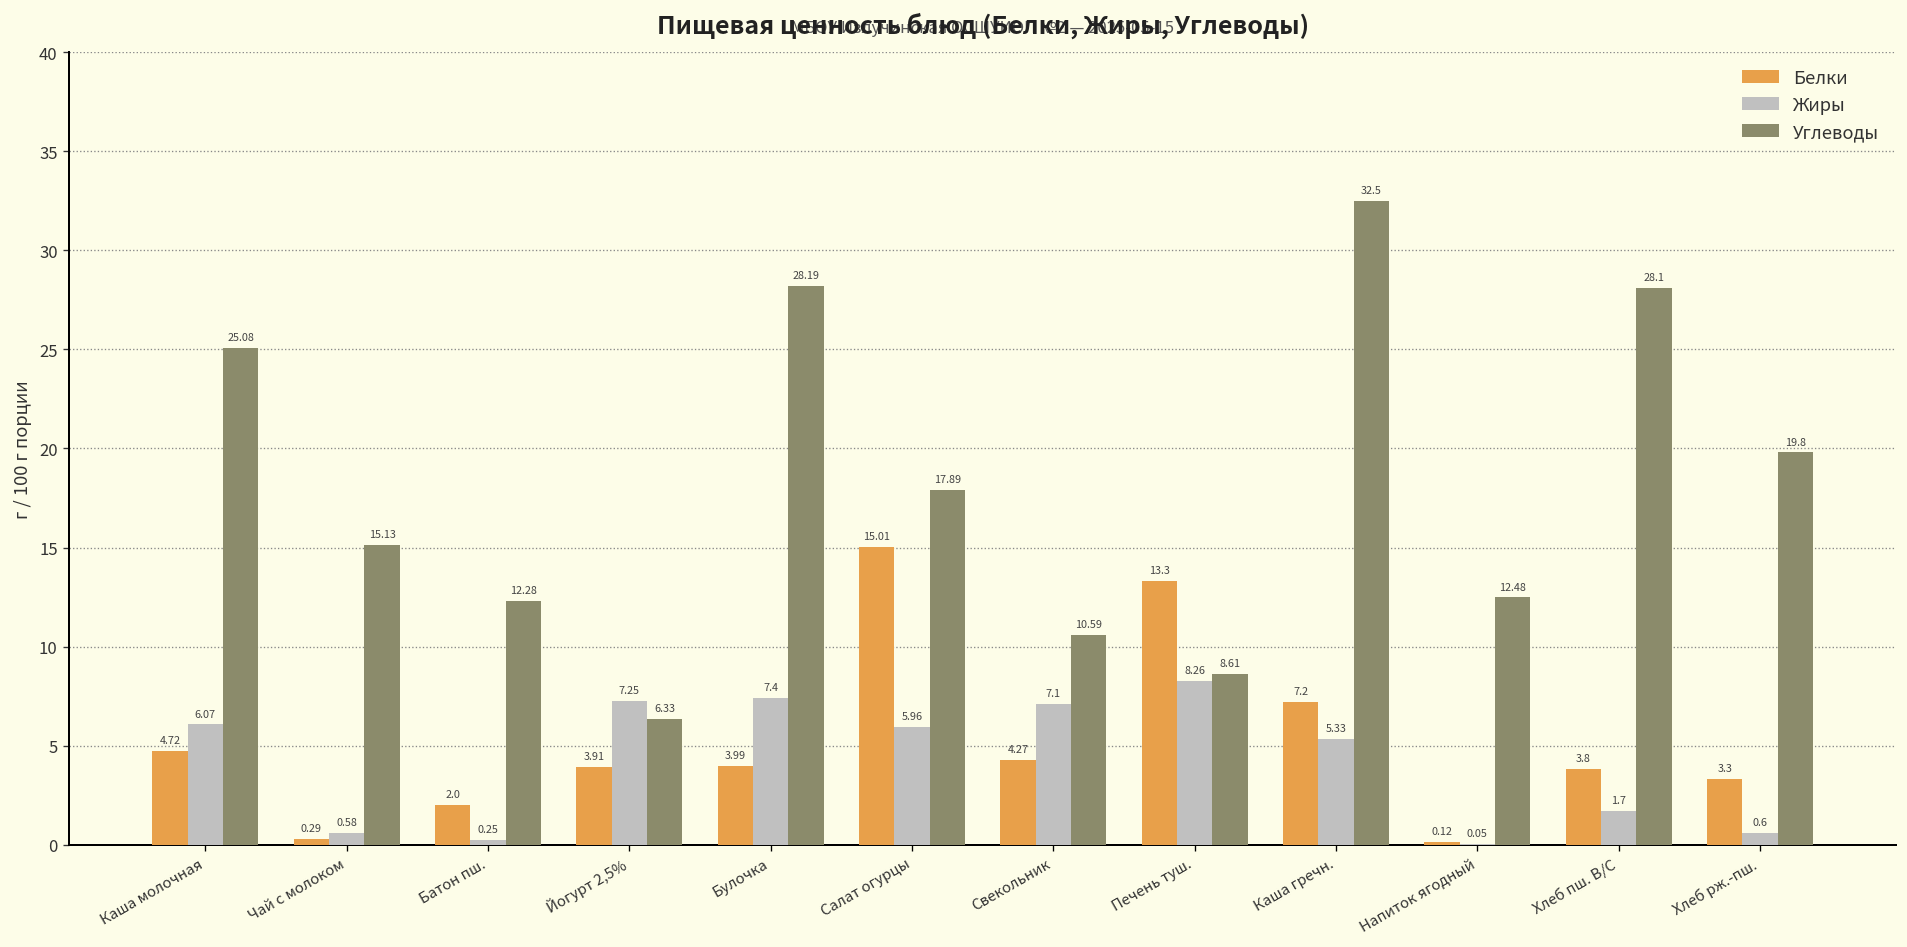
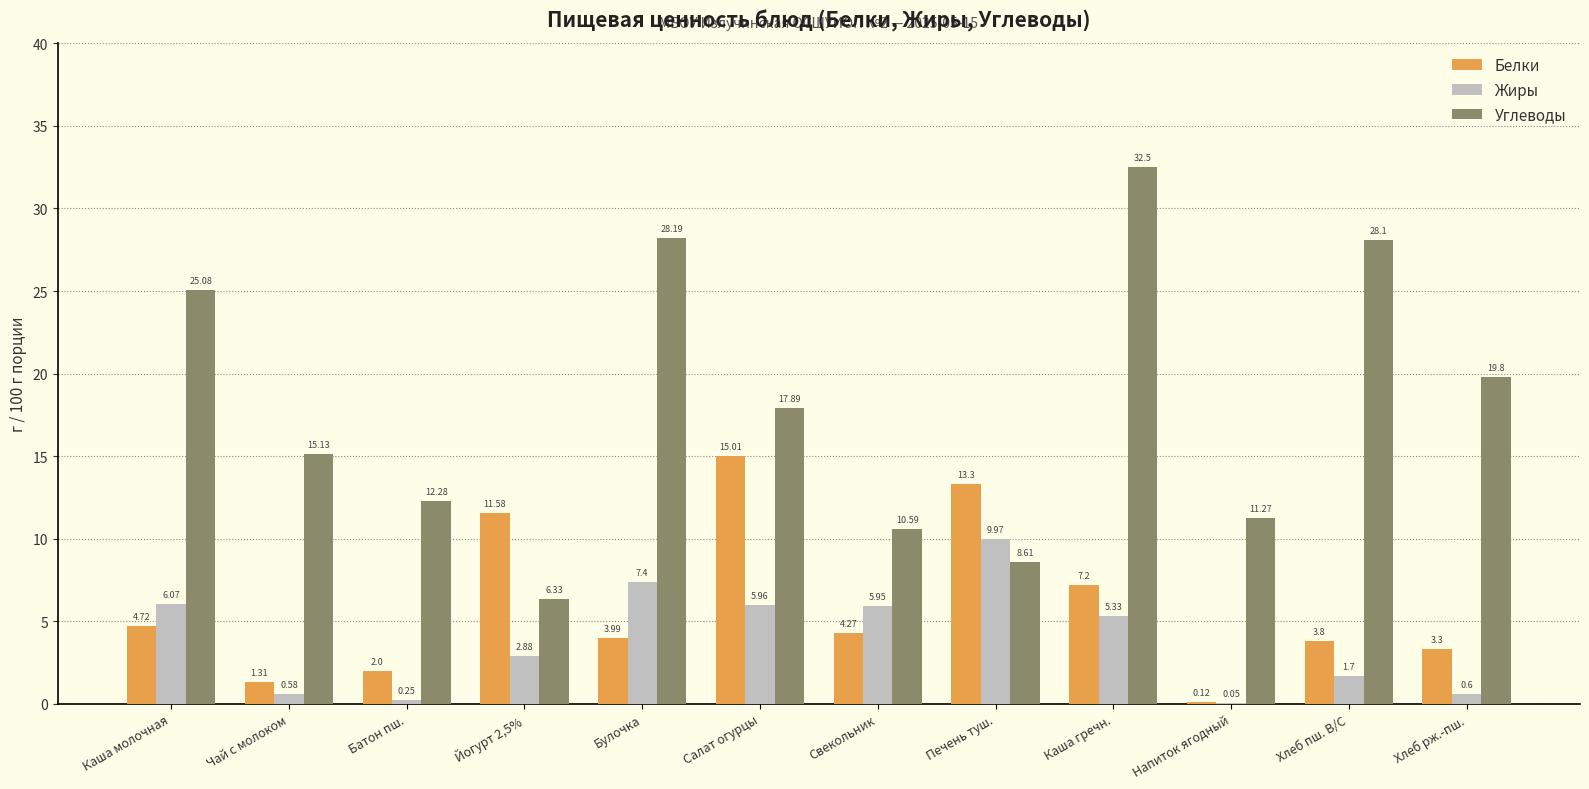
  {
    "Белки": {
      "Каша молочная": 4.72,
-     "Чай с молоком": 0.29,
+     "Чай с молоком": 1.31,
      "Батон пш.": 2.0,
-     "Йогурт 2,5%": 3.91,
+     "Йогурт 2,5%": 11.58,
      "Булочка": 3.99,
      "Салат огурцы": 15.01,
      "Свекольник": 4.27,
      "Печень туш.": 13.3,
      "Каша гречн.": 7.2,
      "Напиток ягодный": 0.12,
      "Хлеб пш. В/С": 3.8,
      "Хлеб рж.-пш.": 3.3
    },
    "Жиры": {
      "Каша молочная": 6.07,
      "Чай с молоком": 0.58,
      "Батон пш.": 0.25,
-     "Йогурт 2,5%": 7.25,
+     "Йогурт 2,5%": 2.88,
      "Булочка": 7.4,
      "Салат огурцы": 5.96,
-     "Свекольник": 7.1,
-     "Печень туш.": 8.26,
+     "Свекольник": 5.95,
+     "Печень туш.": 9.97,
      "Каша гречн.": 5.33,
      "Напиток ягодный": 0.05,
      "Хлеб пш. В/С": 1.7,
      "Хлеб рж.-пш.": 0.6
    },
    "Углеводы": {
      "Каша молочная": 25.08,
      "Чай с молоком": 15.13,
      "Батон пш.": 12.28,
      "Йогурт 2,5%": 6.33,
      "Булочка": 28.19,
      "Салат огурцы": 17.89,
      "Свекольник": 10.59,
      "Печень туш.": 8.61,
      "Каша гречн.": 32.5,
-     "Напиток ягодный": 12.48,
+     "Напиток ягодный": 11.27,
      "Хлеб пш. В/С": 28.1,
      "Хлеб рж.-пш.": 19.8
    }
  }
